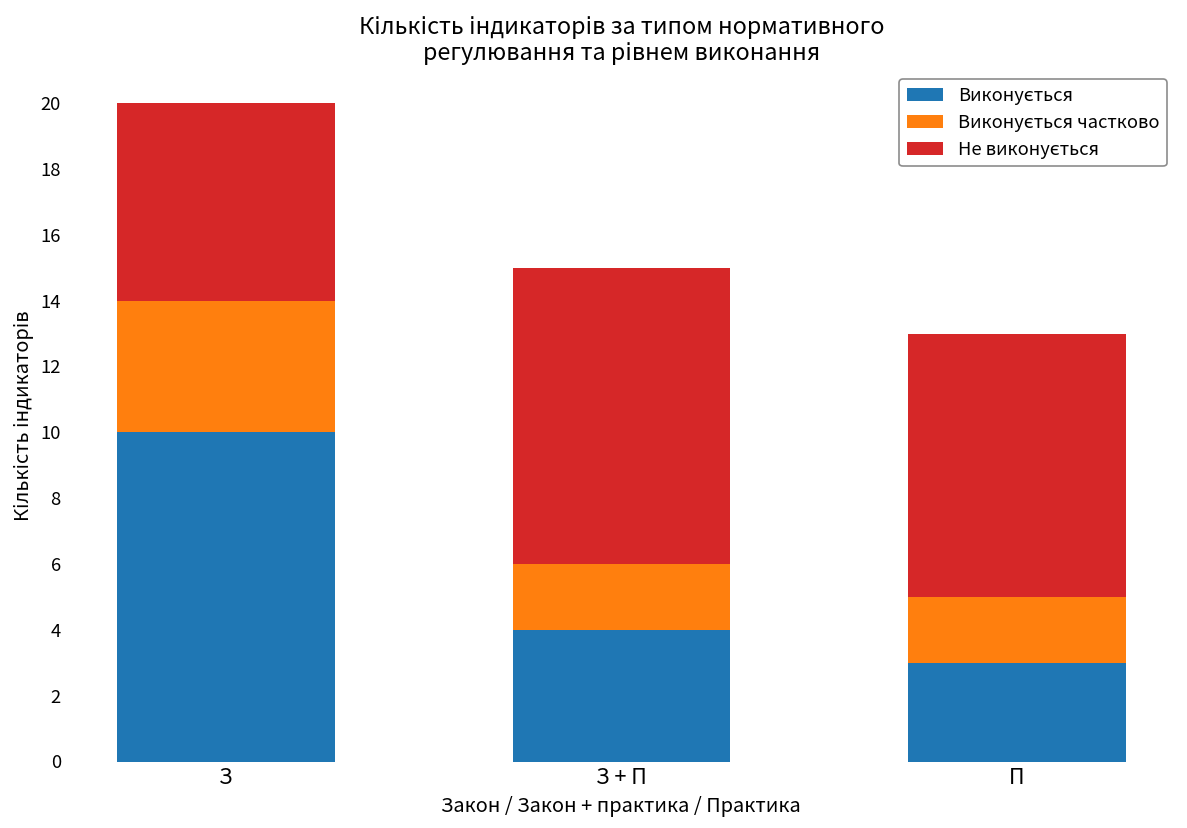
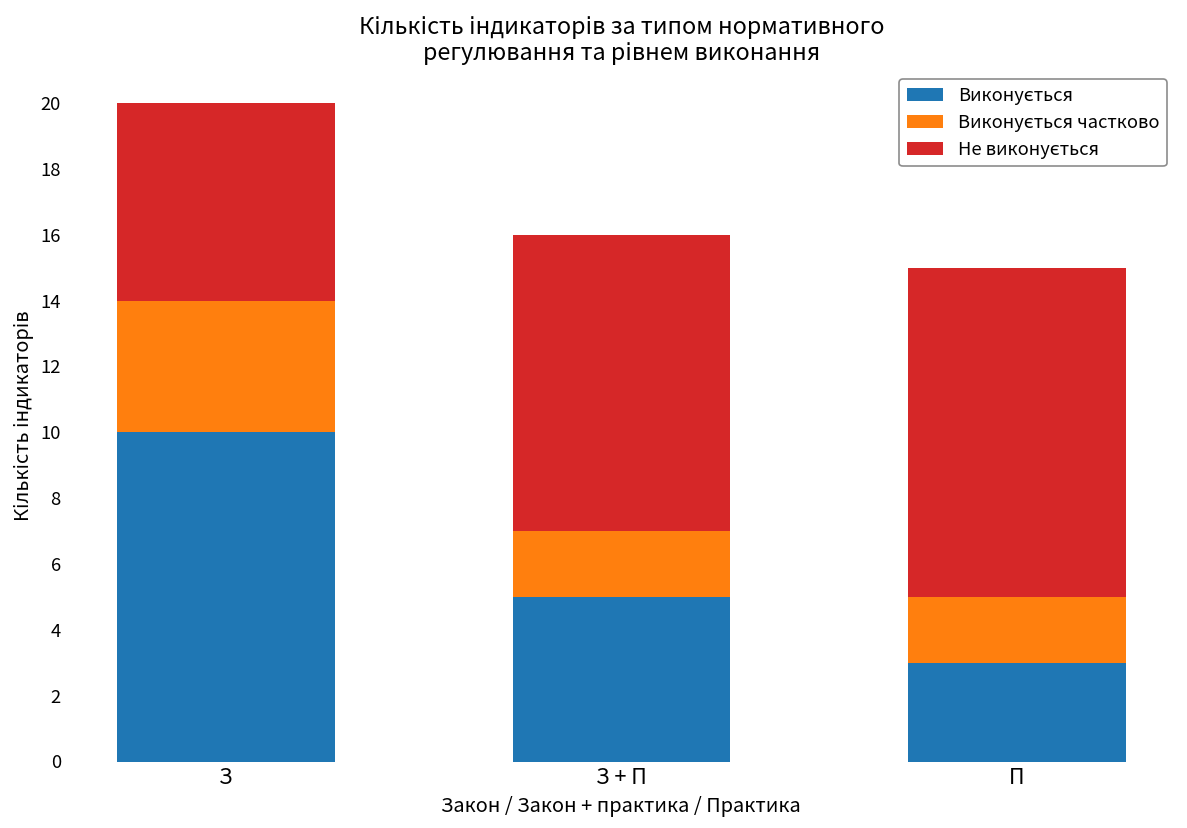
  {
    "Виконується": {
      "З": 10,
-     "З + П": 4,
+     "З + П": 5,
      "П": 3
    },
    "Виконується частково": {
      "З": 4,
      "З + П": 2,
      "П": 2
    },
    "Не виконується": {
      "З": 6,
      "З + П": 9,
-     "П": 8
+     "П": 10
    }
  }
